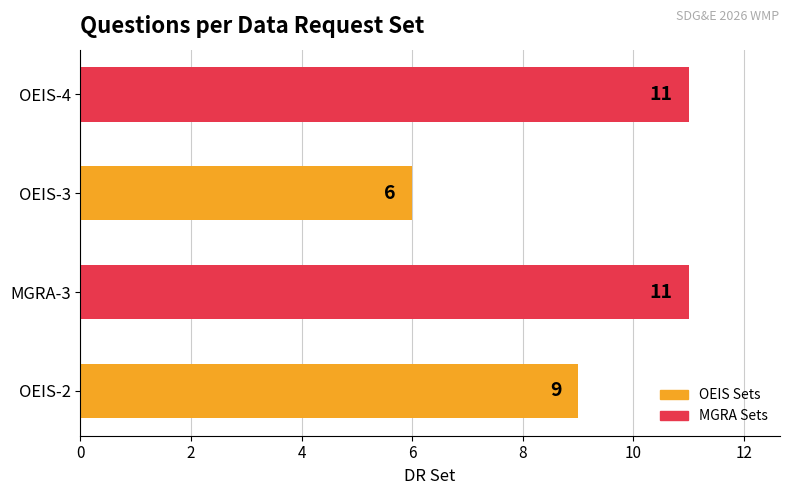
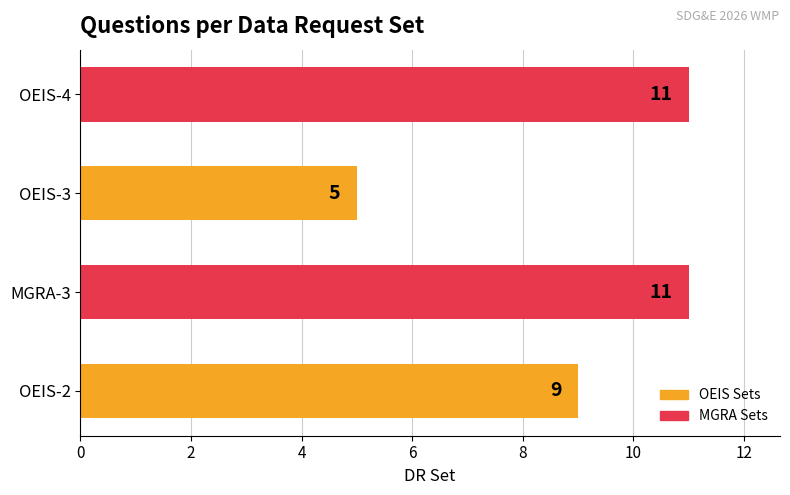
  {
    "OEIS-4": 11,
-   "OEIS-3": 6,
+   "OEIS-3": 5,
    "MGRA-3": 11,
    "OEIS-2": 9
  }
